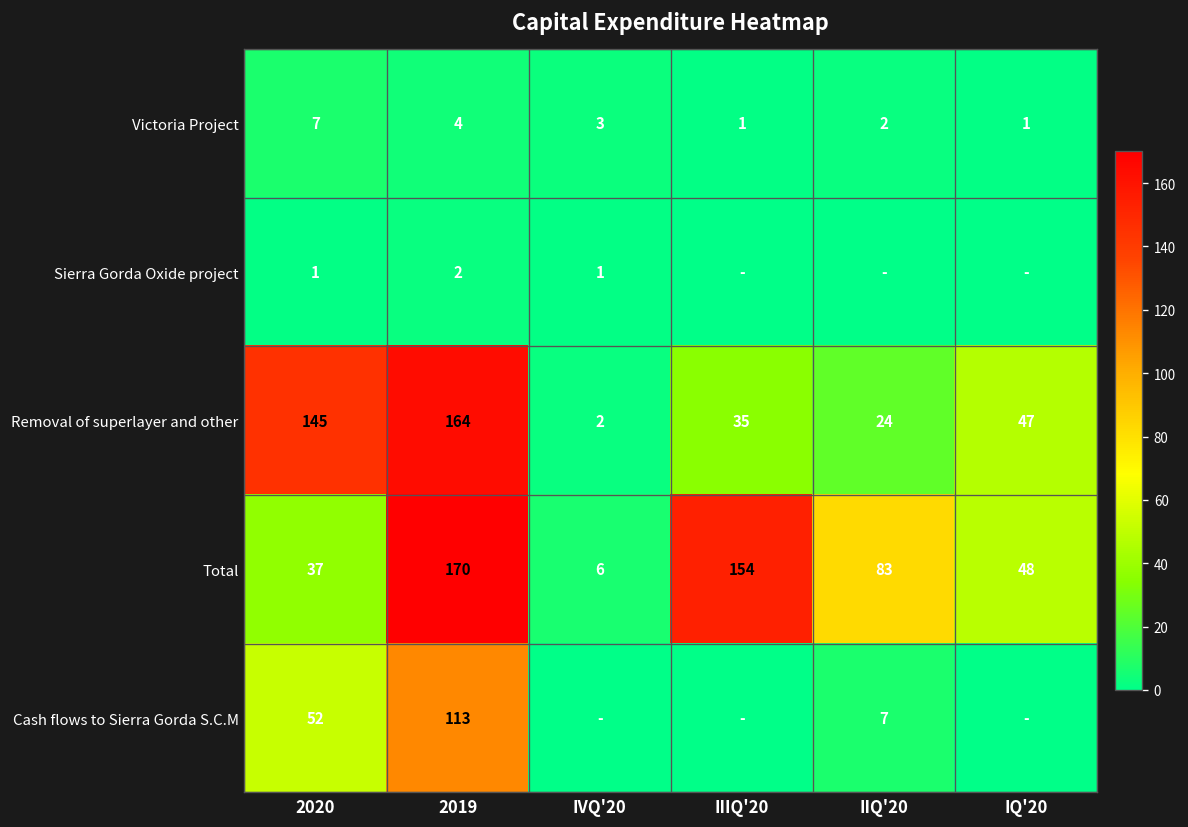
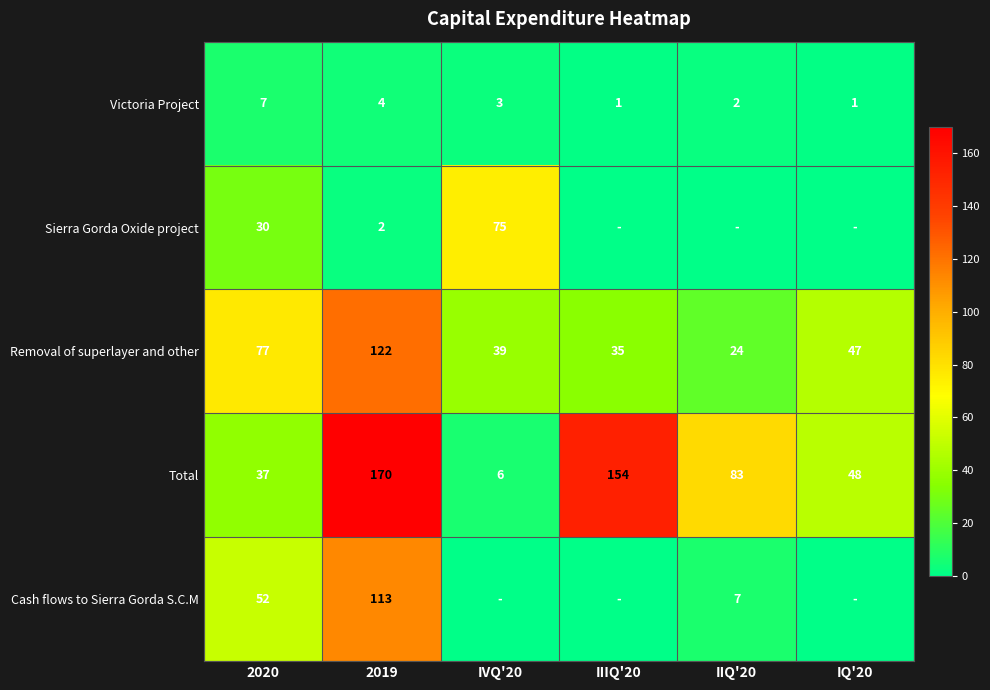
  {
    "Victoria Project": {
      "2020": 7,
      "2019": 4,
      "IVQ'20": 3,
      "IIIQ'20": 1,
      "IIQ'20": 2,
      "IQ'20": 1
    },
    "Sierra Gorda Oxide project": {
-     "2020": 1,
+     "2020": 30,
      "2019": 2,
-     "IVQ'20": 1
+     "IVQ'20": 75
    },
    "Removal of superlayer and other": {
-     "2020": 145,
-     "2019": 164,
-     "IVQ'20": 2,
+     "2020": 77,
+     "2019": 122,
+     "IVQ'20": 39,
      "IIIQ'20": 35,
      "IIQ'20": 24,
      "IQ'20": 47
    },
    "Total": {
      "2020": 37,
      "2019": 170,
      "IVQ'20": 6,
      "IIIQ'20": 154,
      "IIQ'20": 83,
      "IQ'20": 48
    },
    "Cash flows to Sierra Gorda S.C.M": {
      "2020": 52,
      "2019": 113,
      "IIQ'20": 7
    }
  }
